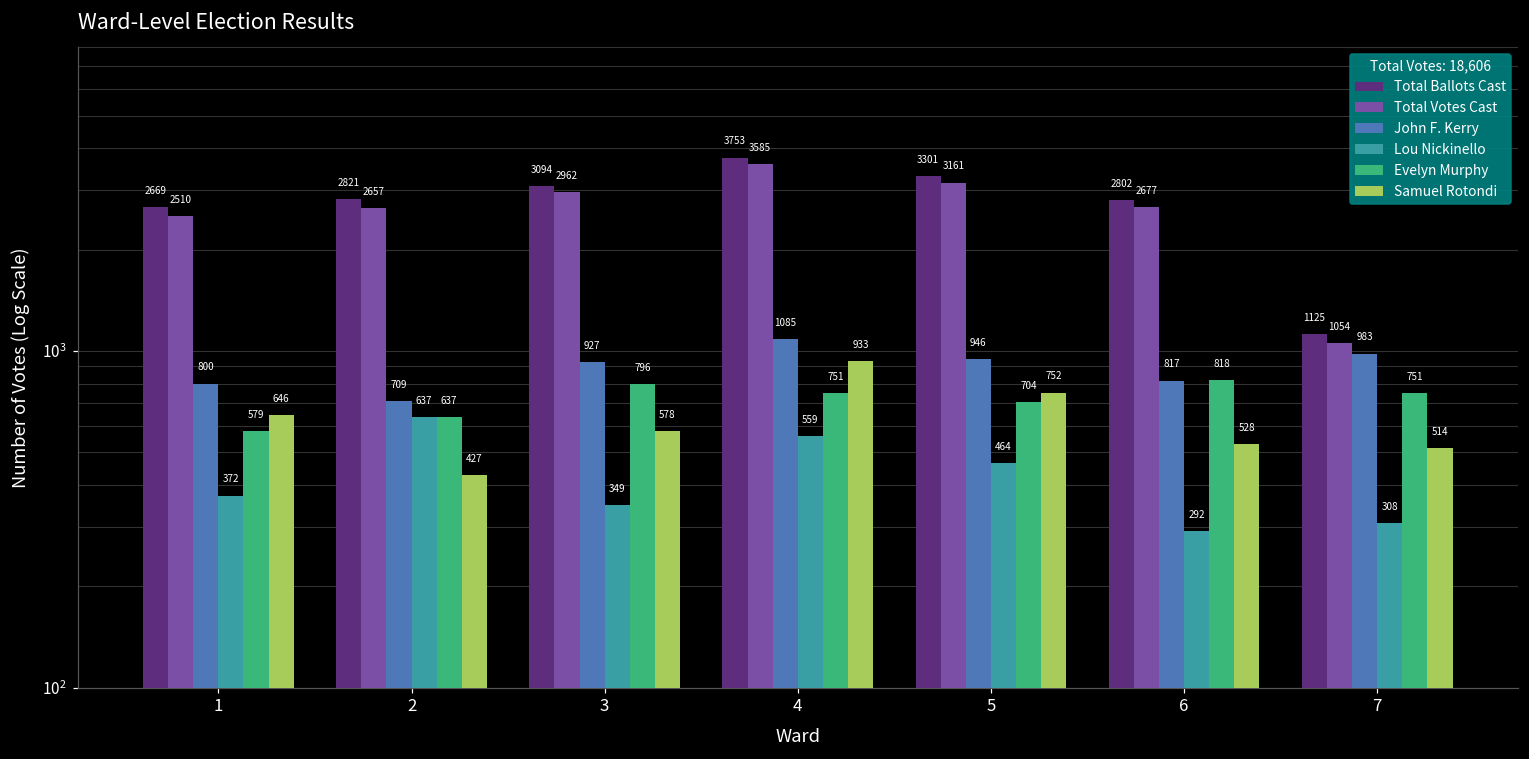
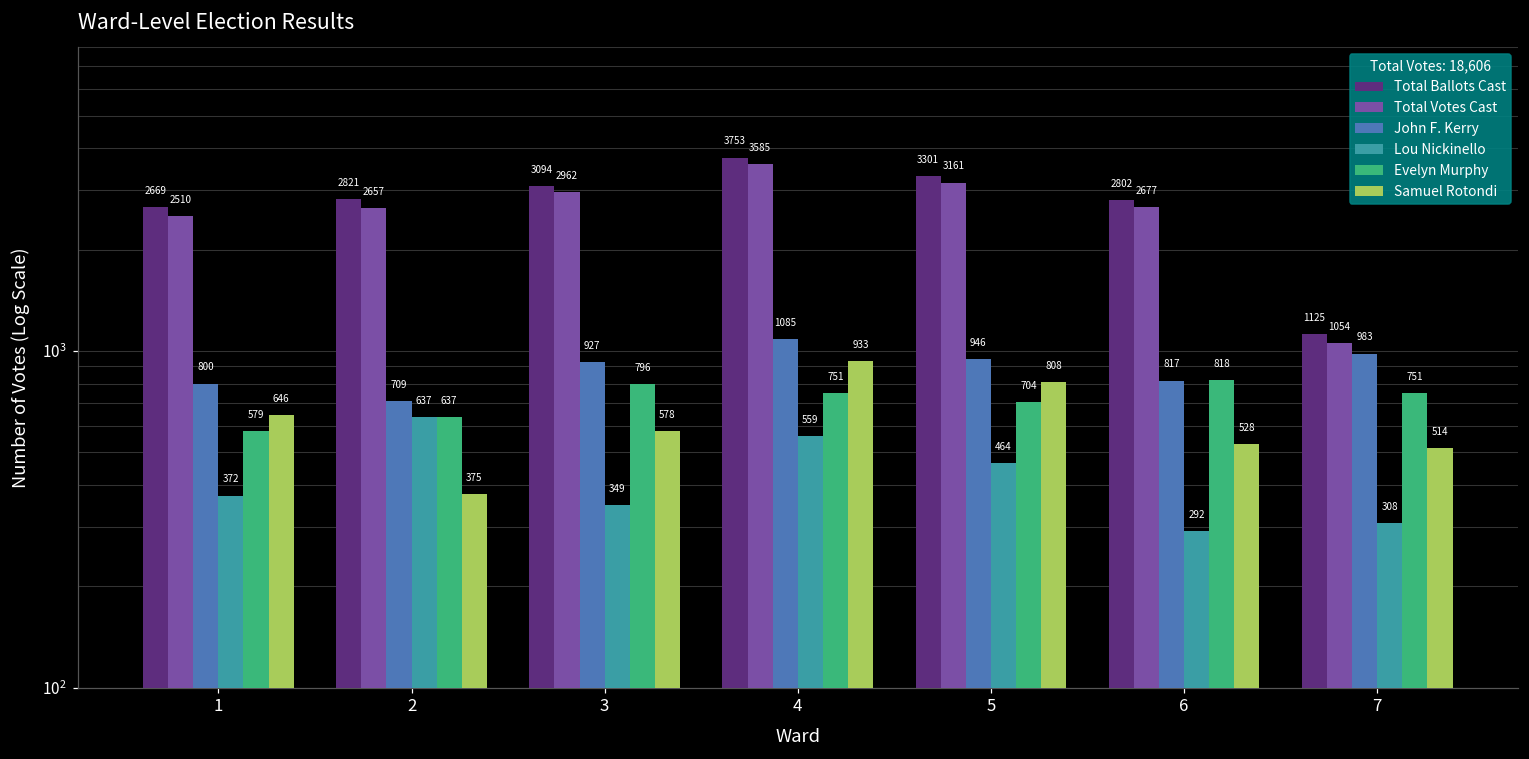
  {
    "Samuel Rotondi": {
      "1": 646,
-     "2": 427,
+     "2": 375,
      "3": 578,
      "4": 933,
-     "5": 752,
+     "5": 808,
      "6": 528,
      "7": 514
    }
  }
